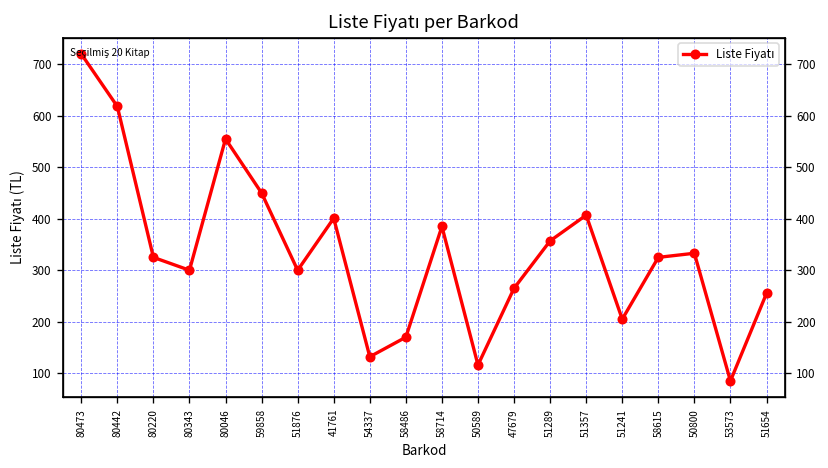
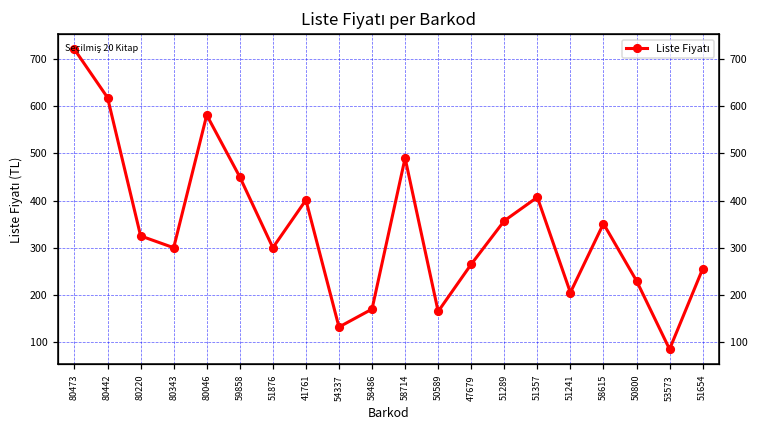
  {
    "80442": 620,
    "80220": 330,
    "80343": 300,
-   "80046": 560,
+   "80046": 580,
    "59858": 450,
    "51876": 300,
    "41761": 400,
    "54337": 130,
    "58486": 170,
-   "58714": 390,
-   "50589": 120,
+   "58714": 490,
+   "50589": 170,
    "47679": 270,
    "51289": 360,
    "51357": 410,
    "51241": 210,
-   "58615": 330,
-   "50800": 330,
+   "58615": 350,
+   "50800": 230,
    "53573": 90,
    "51654": 260
  }
